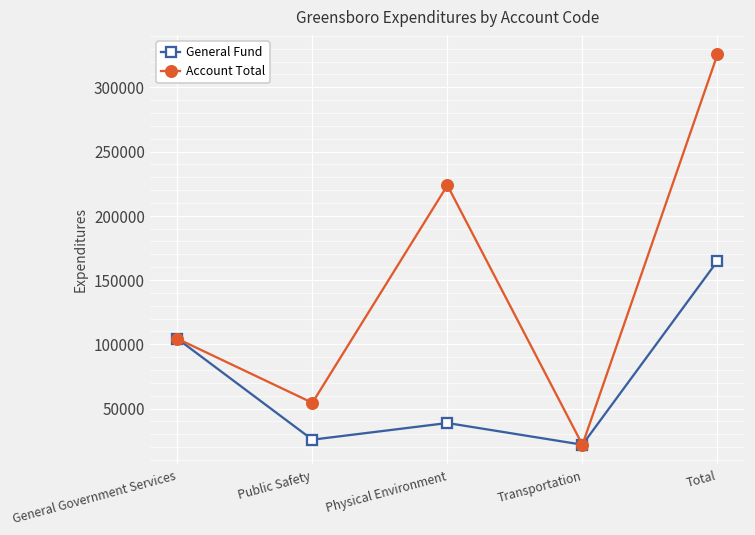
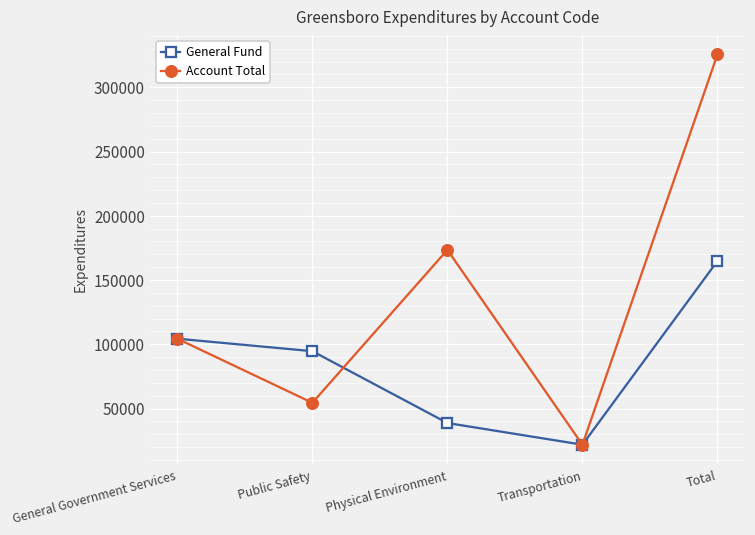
  {
    "General Fund": {
-     "Public Safety": 26000,
+     "Public Safety": 95000,
      "Physical Environment": 39000,
      "Total": 165000
    },
    "Account Total": {
      "Public Safety": 54000,
-     "Physical Environment": 224000,
+     "Physical Environment": 173000,
      "Total": 325000
    }
  }
